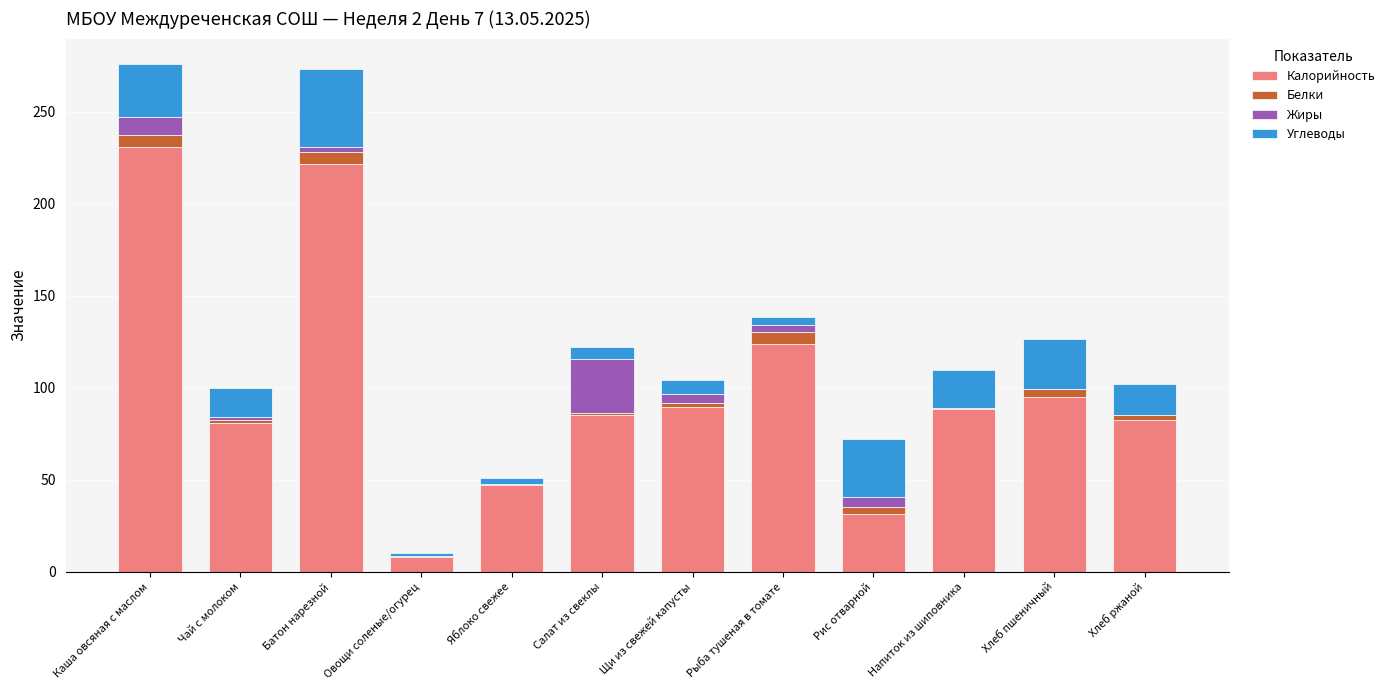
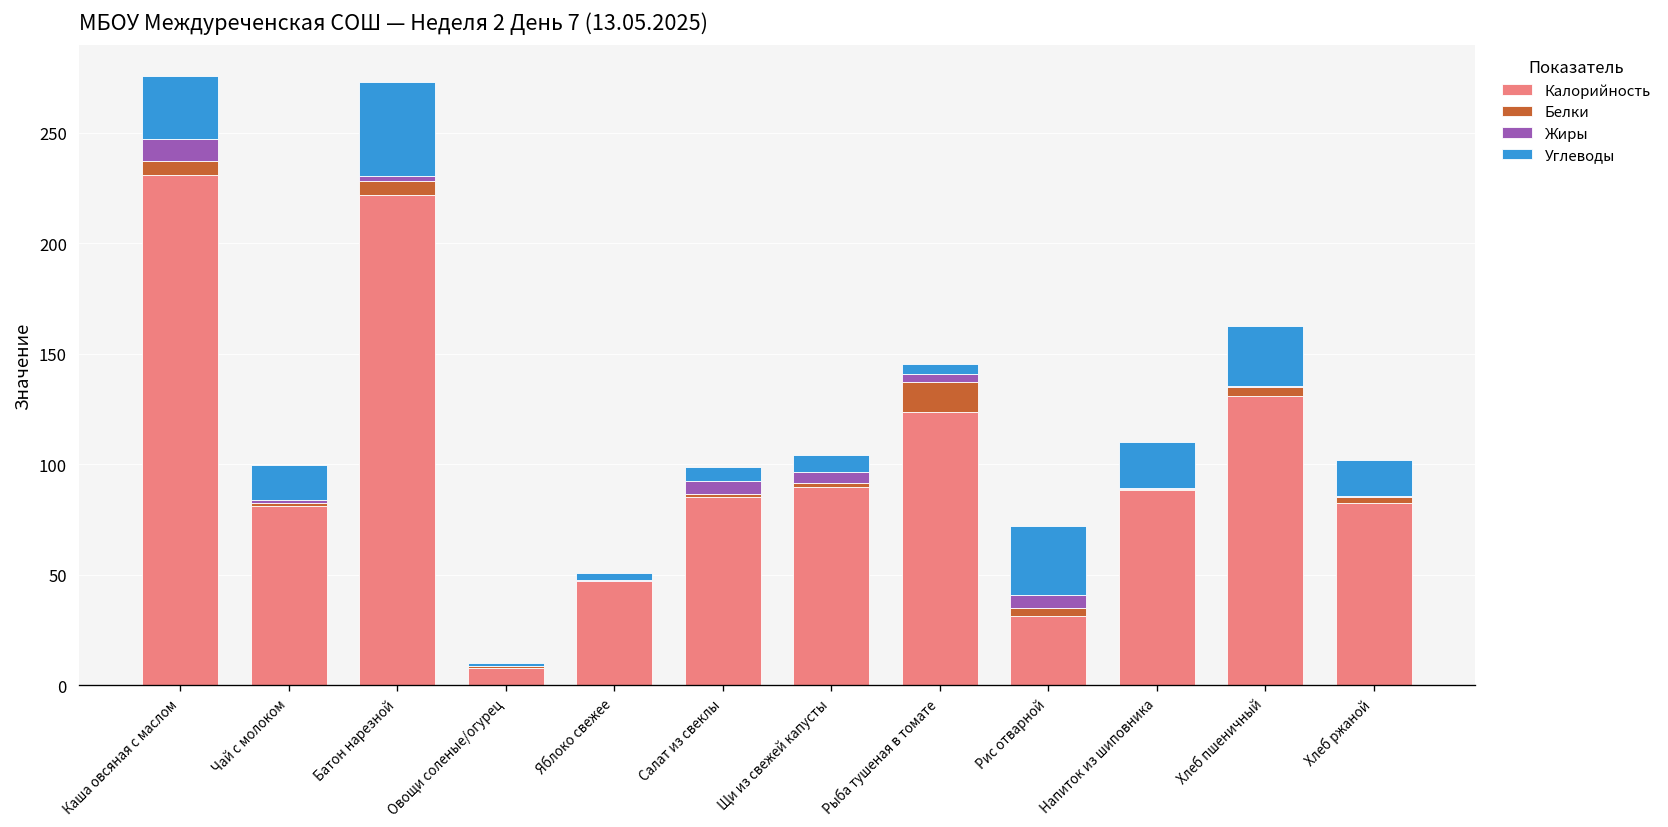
  {
    "Калорийность": {
      "Каша овсяная с маслом": 231,
      "Чай с молоком": 81,
      "Батон нарезной": 222,
      "Овощи соленые/огурец": 8,
      "Яблоко свежее": 47,
      "Салат из свеклы": 85,
      "Щи из свежей капусты": 90,
      "Рыба тушеная в томате": 124,
      "Рис отварной": 31,
      "Напиток из шиповника": 88,
-     "Хлеб пшеничный": 95,
+     "Хлеб пшеничный": 131,
      "Хлеб ржаной": 82
    },
    "Белки": {
      "Каша овсяная с маслом": 6,
      "Чай с молоком": 2,
      "Батон нарезной": 6,
      "Салат из свеклы": 1,
      "Щи из свежей капусты": 2,
-     "Рыба тушеная в томате": 7,
+     "Рыба тушеная в томате": 14,
      "Рис отварной": 4,
      "Хлеб пшеничный": 4,
      "Хлеб ржаной": 3
    },
    "Жиры": {
      "Каша овсяная с маслом": 10,
      "Батон нарезной": 2,
-     "Салат из свеклы": 29,
+     "Салат из свеклы": 6,
      "Щи из свежей капусты": 5,
      "Рыба тушеная в томате": 3,
      "Рис отварной": 6
    },
    "Углеводы": {
      "Каша овсяная с маслом": 29,
      "Чай с молоком": 16,
      "Батон нарезной": 43,
      "Овощи соленые/огурец": 1,
      "Яблоко свежее": 3,
      "Салат из свеклы": 6,
      "Щи из свежей капусты": 8,
      "Рыба тушеная в томате": 5,
      "Рис отварной": 31,
      "Напиток из шиповника": 21,
      "Хлеб пшеничный": 27,
      "Хлеб ржаной": 16
    }
  }
